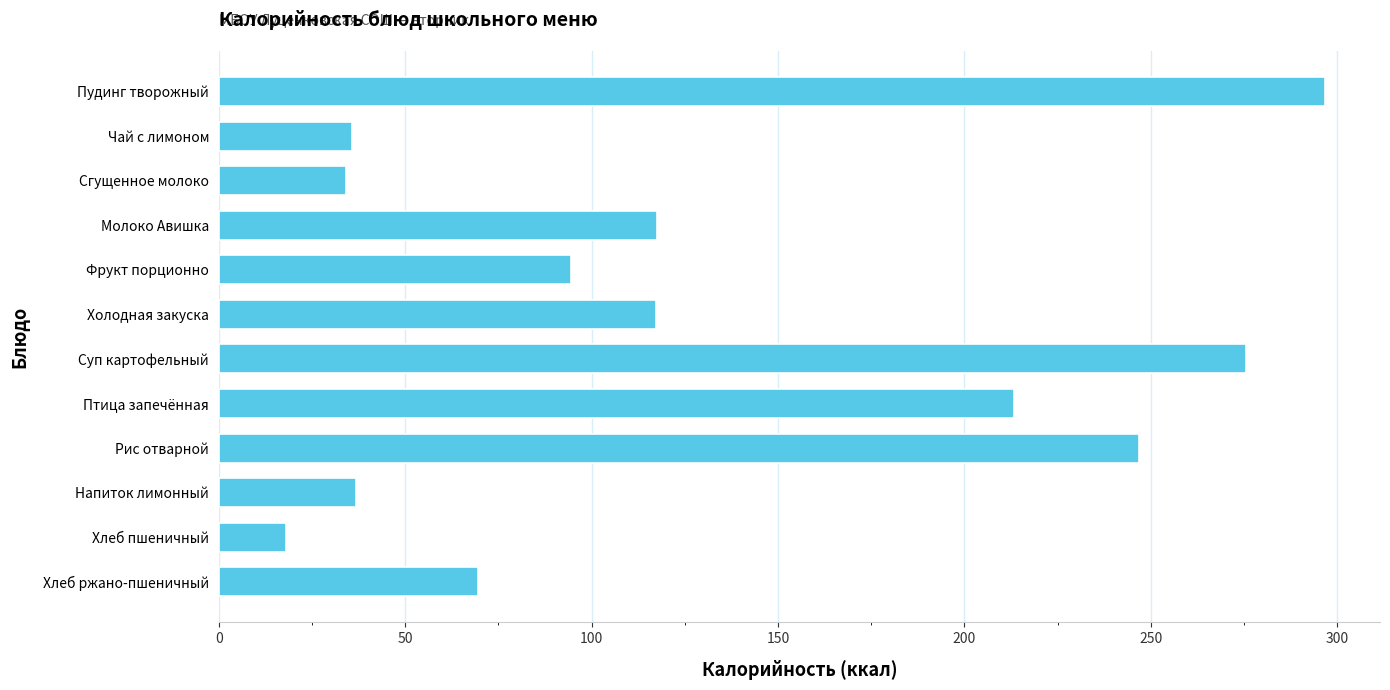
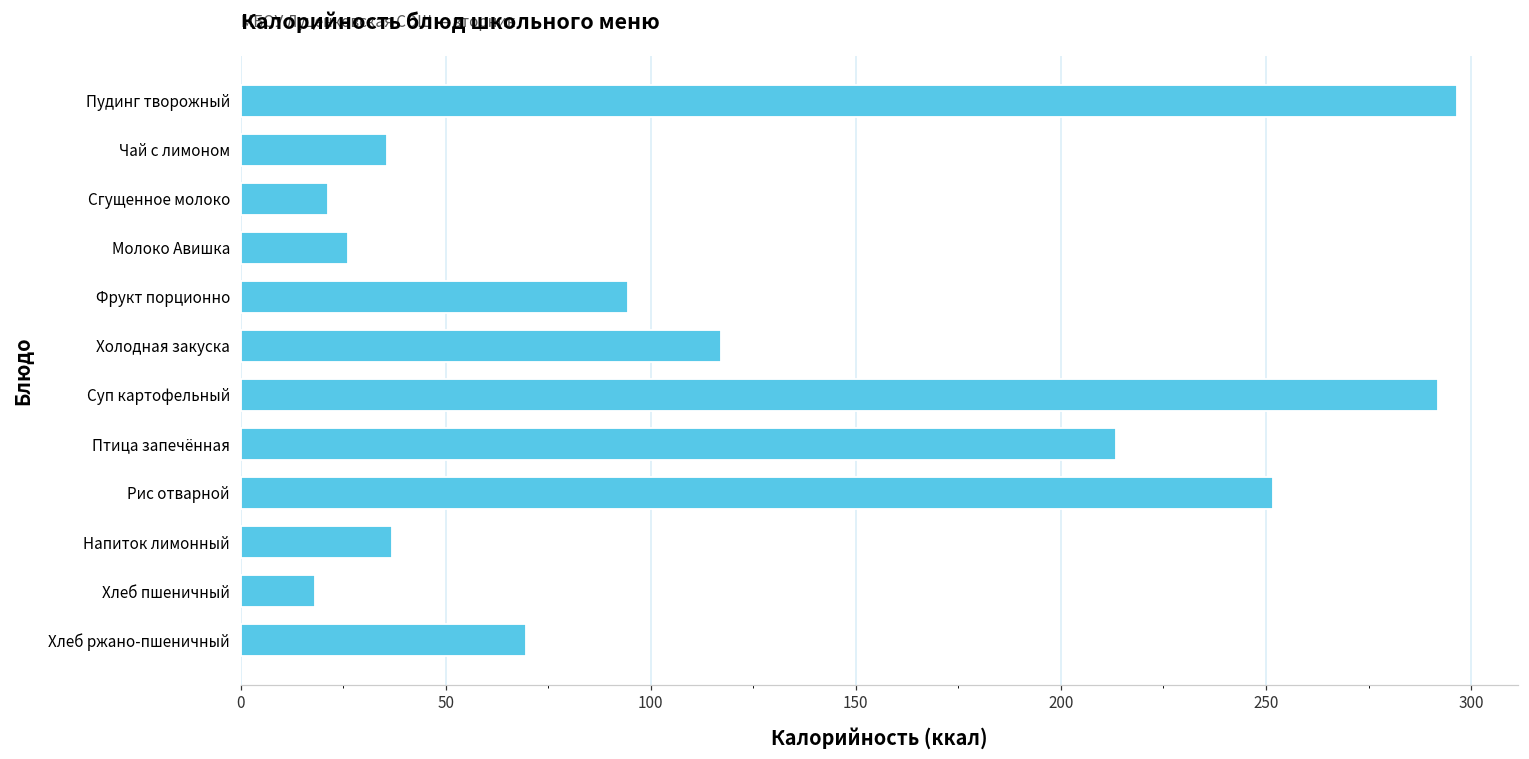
  {
    "Пудинг творожный": 297,
    "Чай с лимоном": 36,
-   "Сгущенное молоко": 34,
-   "Молоко Авишка": 118,
+   "Сгущенное молоко": 21,
+   "Молоко Авишка": 26,
    "Фрукт порционно": 95,
    "Холодная закуска": 117,
-   "Суп картофельный": 276,
+   "Суп картофельный": 292,
    "Птица запечённая": 213,
-   "Рис отварной": 247,
+   "Рис отварной": 252,
    "Напиток лимонный": 37,
    "Хлеб пшеничный": 18,
    "Хлеб ржано-пшеничный": 70
  }
